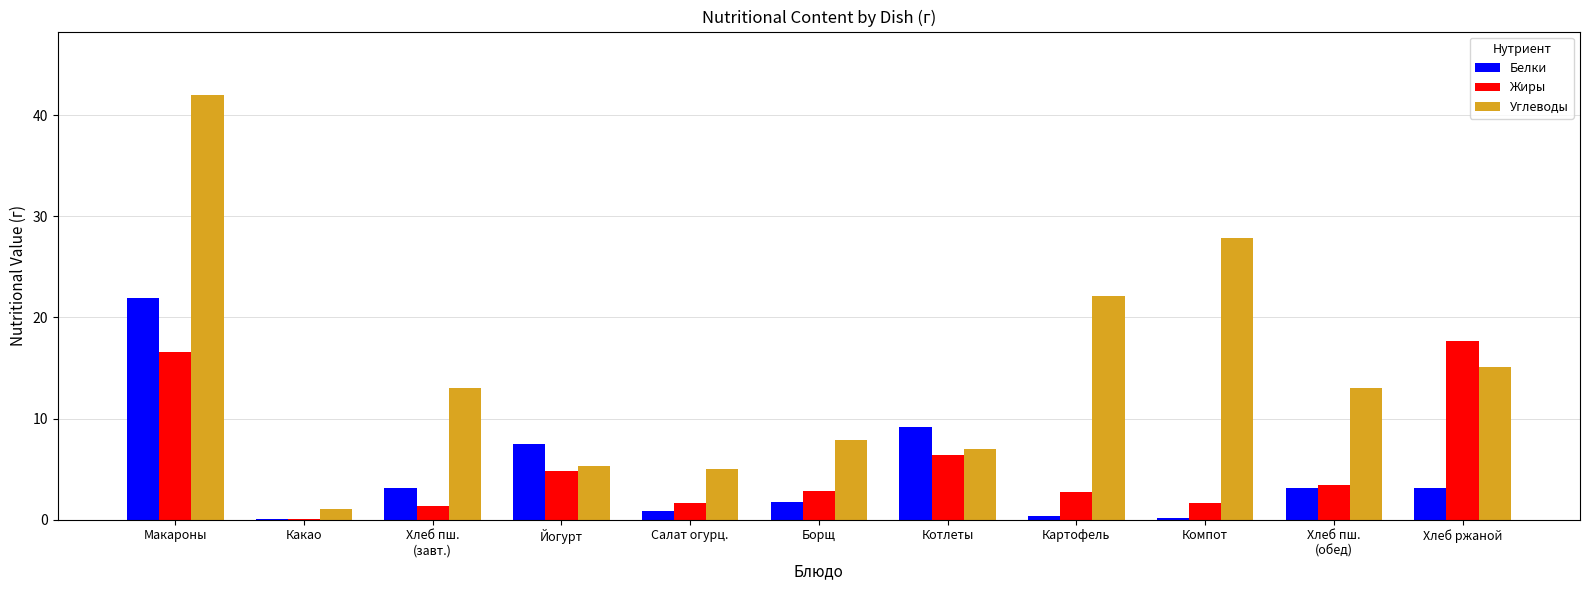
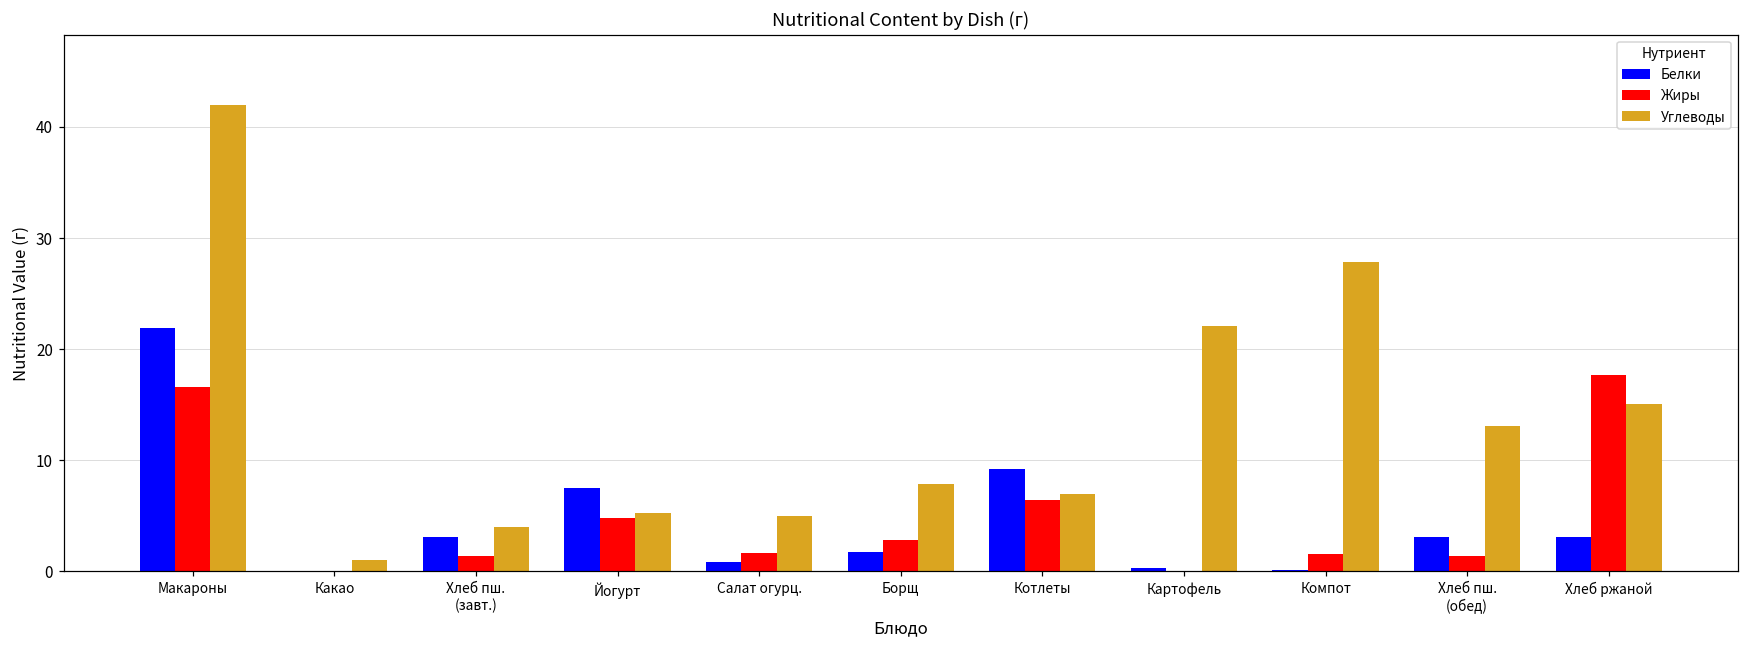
  {
    "Белки": {
      "Макароны": 21.9,
      "Хлеб пш. (завт.)": 3.1,
      "Йогурт": 7.5,
      "Салат огурц.": 0.9,
      "Борщ": 1.8,
      "Котлеты": 9.2,
      "Картофель": 0.3,
      "Хлеб пш. (обед)": 3.1,
      "Хлеб ржаной": 3.1
    },
    "Жиры": {
      "Макароны": 16.6,
      "Хлеб пш. (завт.)": 1.4,
      "Йогурт": 4.8,
      "Салат огурц.": 1.6,
      "Борщ": 2.9,
      "Котлеты": 6.4,
-     "Картофель": 2.8,
+     "Картофель": 0.0,
      "Компот": 1.6,
-     "Хлеб пш. (обед)": 3.5,
+     "Хлеб пш. (обед)": 1.4,
      "Хлеб ржаной": 17.7
    },
    "Углеводы": {
      "Макароны": 42.0,
      "Какао": 1.0,
-     "Хлеб пш. (завт.)": 13.1,
+     "Хлеб пш. (завт.)": 4.0,
      "Йогурт": 5.3,
      "Салат огурц.": 5.0,
      "Борщ": 7.9,
      "Котлеты": 7.0,
      "Картофель": 22.1,
      "Компот": 27.9,
      "Хлеб пш. (обед)": 13.1,
      "Хлеб ржаной": 15.1
    }
  }
